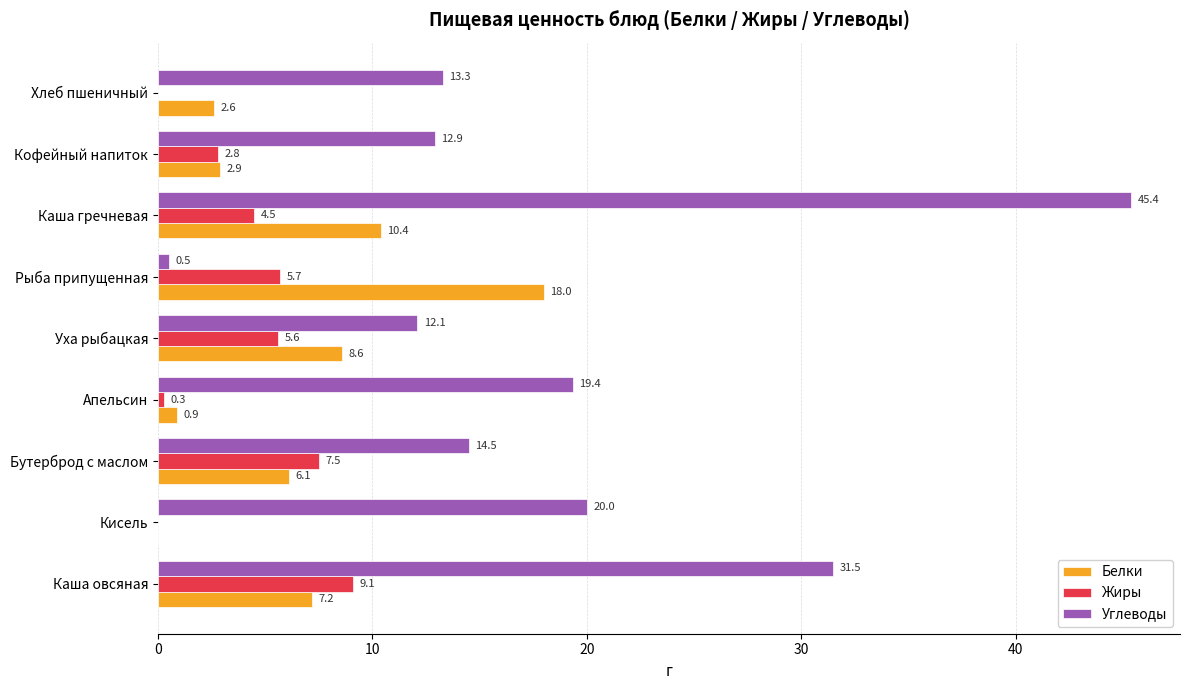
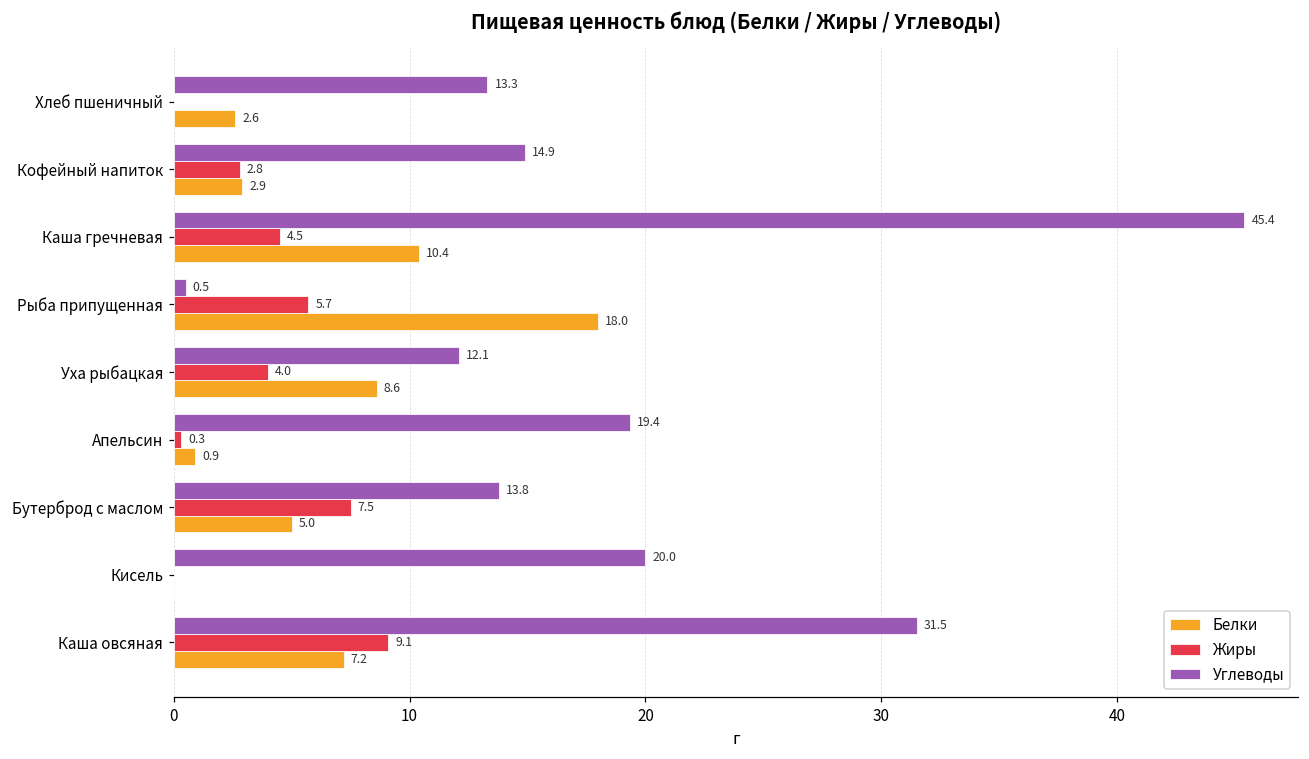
  {
    "Белки": {
      "Хлеб пшеничный": 2.6,
      "Кофейный напиток": 2.9,
      "Каша гречневая": 10.4,
      "Рыба припущенная": 18.0,
      "Уха рыбацкая": 8.6,
      "Апельсин": 0.9,
-     "Бутерброд с маслом": 6.1,
+     "Бутерброд с маслом": 5.0,
      "Каша овсяная": 7.2
    },
    "Жиры": {
      "Кофейный напиток": 2.8,
      "Каша гречневая": 4.5,
      "Рыба припущенная": 5.7,
-     "Уха рыбацкая": 5.6,
+     "Уха рыбацкая": 4.0,
      "Апельсин": 0.3,
      "Бутерброд с маслом": 7.5,
      "Каша овсяная": 9.1
    },
    "Углеводы": {
      "Хлеб пшеничный": 13.3,
-     "Кофейный напиток": 12.9,
+     "Кофейный напиток": 14.9,
      "Каша гречневая": 45.4,
      "Рыба припущенная": 0.5,
      "Уха рыбацкая": 12.1,
      "Апельсин": 19.4,
-     "Бутерброд с маслом": 14.5,
+     "Бутерброд с маслом": 13.8,
      "Кисель": 20.0,
      "Каша овсяная": 31.5
    }
  }
